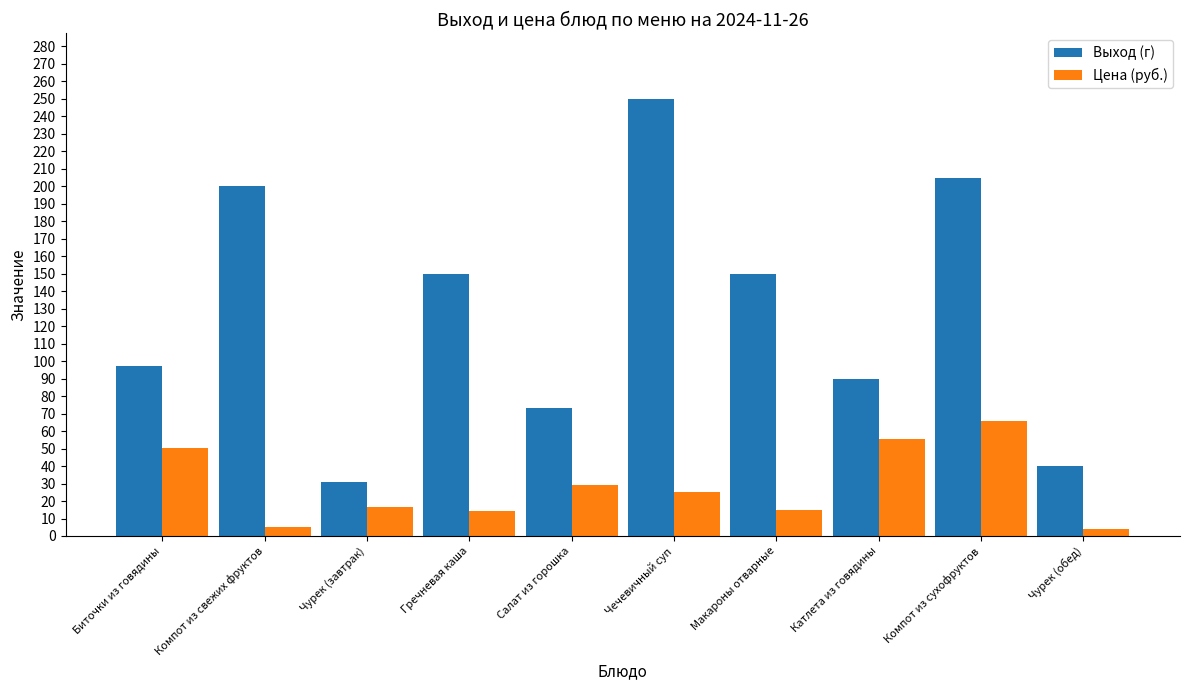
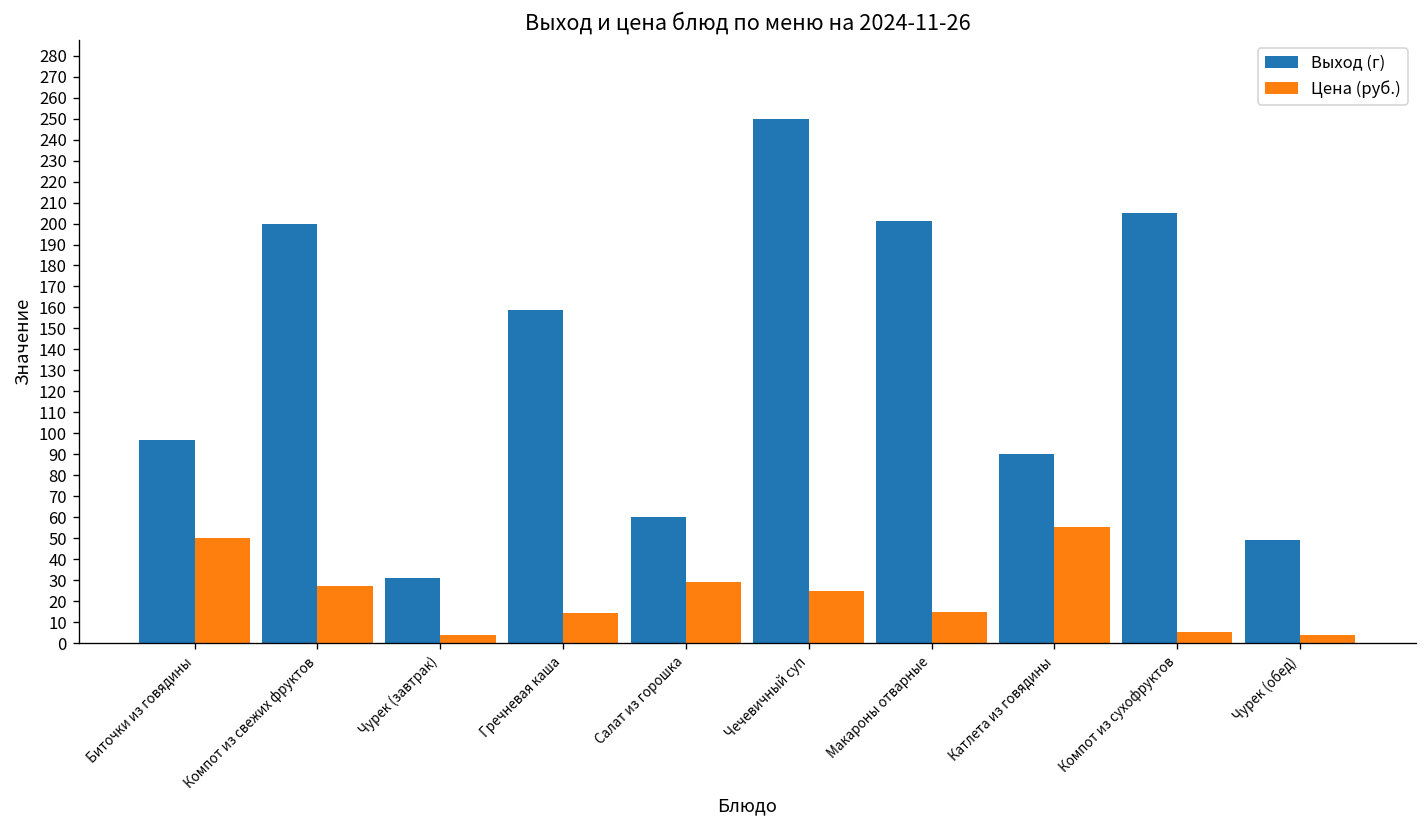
  {
    "Выход (г)": {
      "Биточки из говядины": 97,
      "Компот из свежих фруктов": 200,
      "Чурек (завтрак)": 31,
-     "Гречневая каша": 150,
-     "Салат из горошка": 73,
+     "Гречневая каша": 159,
+     "Салат из горошка": 60,
      "Чечевичный суп": 250,
-     "Макароны отварные": 150,
+     "Макароны отварные": 201,
      "Катлета из говядины": 90,
      "Компот из сухофруктов": 205,
-     "Чурек (обед)": 40
+     "Чурек (обед)": 49
    },
    "Цена (руб.)": {
      "Биточки из говядины": 50,
-     "Компот из свежих фруктов": 5,
-     "Чурек (завтрак)": 16,
+     "Компот из свежих фруктов": 27,
+     "Чурек (завтрак)": 4,
      "Гречневая каша": 14,
      "Салат из горошка": 29,
      "Чечевичный суп": 25,
      "Макароны отварные": 15,
      "Катлета из говядины": 55,
-     "Компот из сухофруктов": 66,
+     "Компот из сухофруктов": 5,
      "Чурек (обед)": 4
    }
  }
